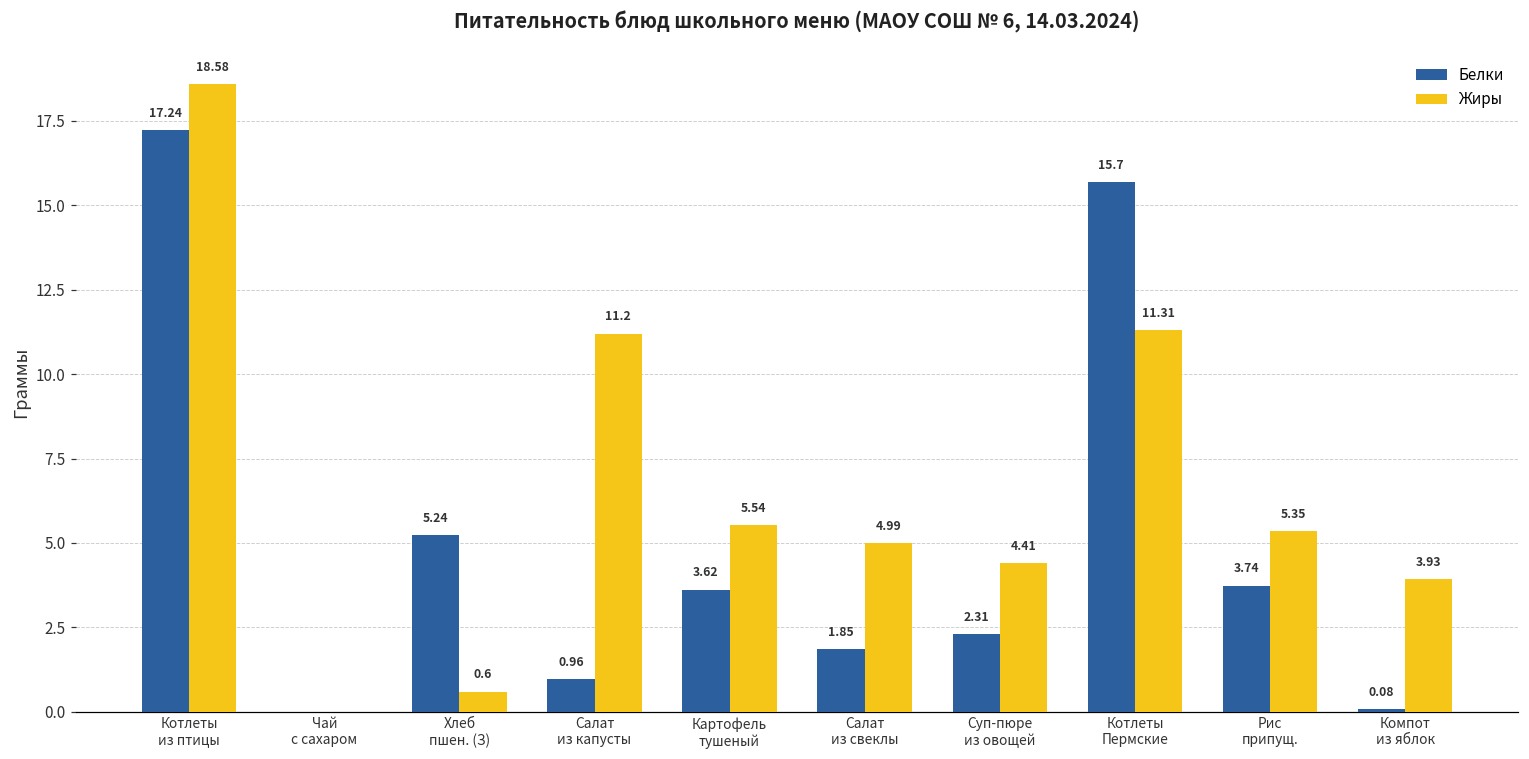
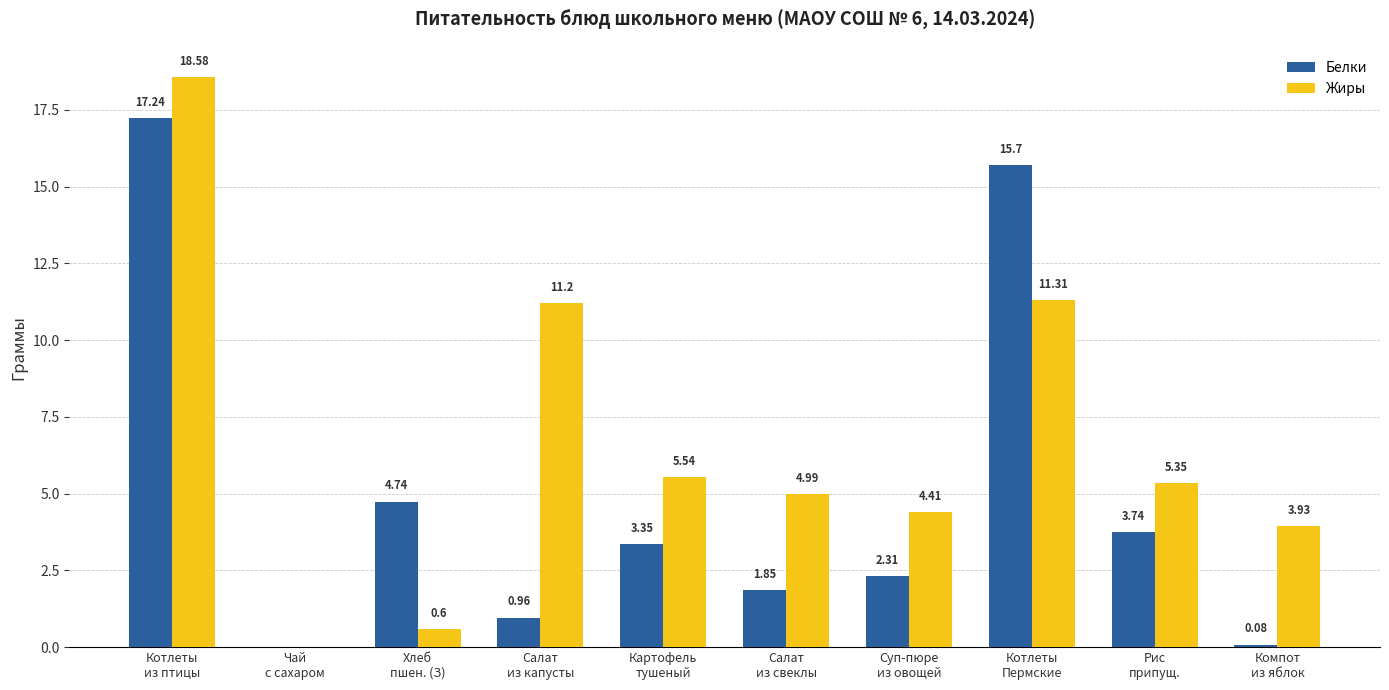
  {
    "Белки": {
      "Котлеты из птицы": 17.24,
-     "Хлеб пшен. (З)": 5.24,
+     "Хлеб пшен. (З)": 4.74,
      "Салат из капусты": 0.96,
-     "Картофель тушеный": 3.62,
+     "Картофель тушеный": 3.35,
      "Салат из свеклы": 1.85,
      "Суп-пюре из овощей": 2.31,
      "Котлеты Пермские": 15.7,
      "Рис припущ.": 3.74,
      "Компот из яблок": 0.08
    },
    "Жиры": {
      "Котлеты из птицы": 18.58,
      "Хлеб пшен. (З)": 0.6,
      "Салат из капусты": 11.2,
      "Картофель тушеный": 5.54,
      "Салат из свеклы": 4.99,
      "Суп-пюре из овощей": 4.41,
      "Котлеты Пермские": 11.31,
      "Рис припущ.": 5.35,
      "Компот из яблок": 3.93
    }
  }
